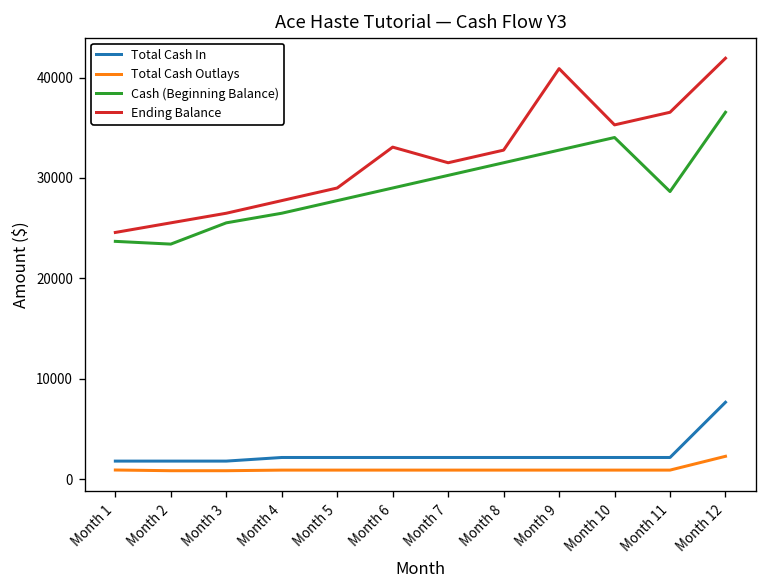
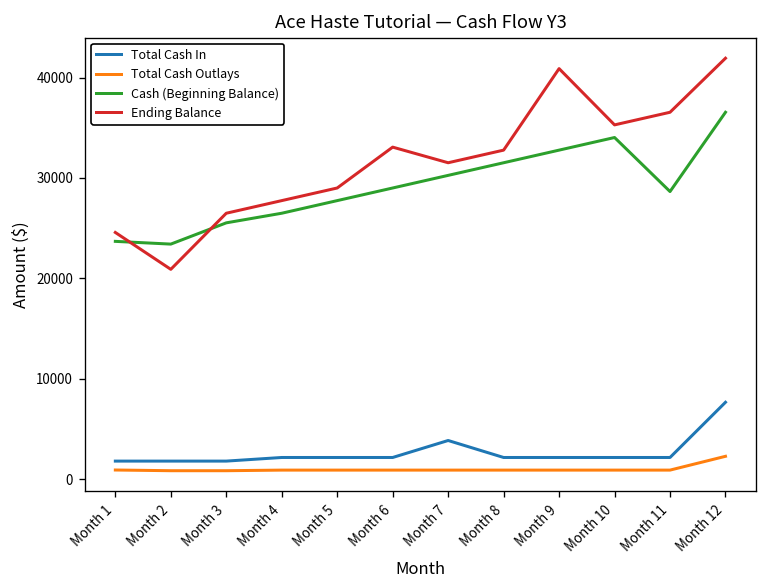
  {
    "Total Cash In": {
      "Month 1": 2000,
      "Month 2": 2000,
      "Month 3": 2000,
      "Month 4": 2000,
      "Month 5": 2000,
      "Month 6": 2000,
-     "Month 7": 2000,
+     "Month 7": 4000,
      "Month 8": 2000,
      "Month 9": 2000,
      "Month 10": 2000,
      "Month 11": 2000,
      "Month 12": 8000
    },
    "Total Cash Outlays": {
      "Month 1": 1000,
      "Month 2": 1000,
      "Month 3": 1000,
      "Month 4": 1000,
      "Month 5": 1000,
      "Month 6": 1000,
      "Month 7": 1000,
      "Month 8": 1000,
      "Month 9": 1000,
      "Month 10": 1000,
      "Month 11": 1000,
      "Month 12": 2000
    },
    "Cash (Beginning Balance)": {
      "Month 1": 24000,
      "Month 2": 23000,
      "Month 3": 26000,
      "Month 4": 26000,
      "Month 5": 28000,
      "Month 6": 29000,
      "Month 7": 30000,
      "Month 8": 32000,
      "Month 9": 33000,
      "Month 10": 34000,
      "Month 11": 29000,
      "Month 12": 37000
    },
    "Ending Balance": {
      "Month 1": 25000,
-     "Month 2": 26000,
+     "Month 2": 21000,
      "Month 3": 26000,
      "Month 4": 28000,
      "Month 5": 29000,
      "Month 6": 33000,
      "Month 7": 32000,
      "Month 8": 33000,
      "Month 9": 41000,
      "Month 10": 35000,
      "Month 11": 37000,
      "Month 12": 42000
    }
  }
